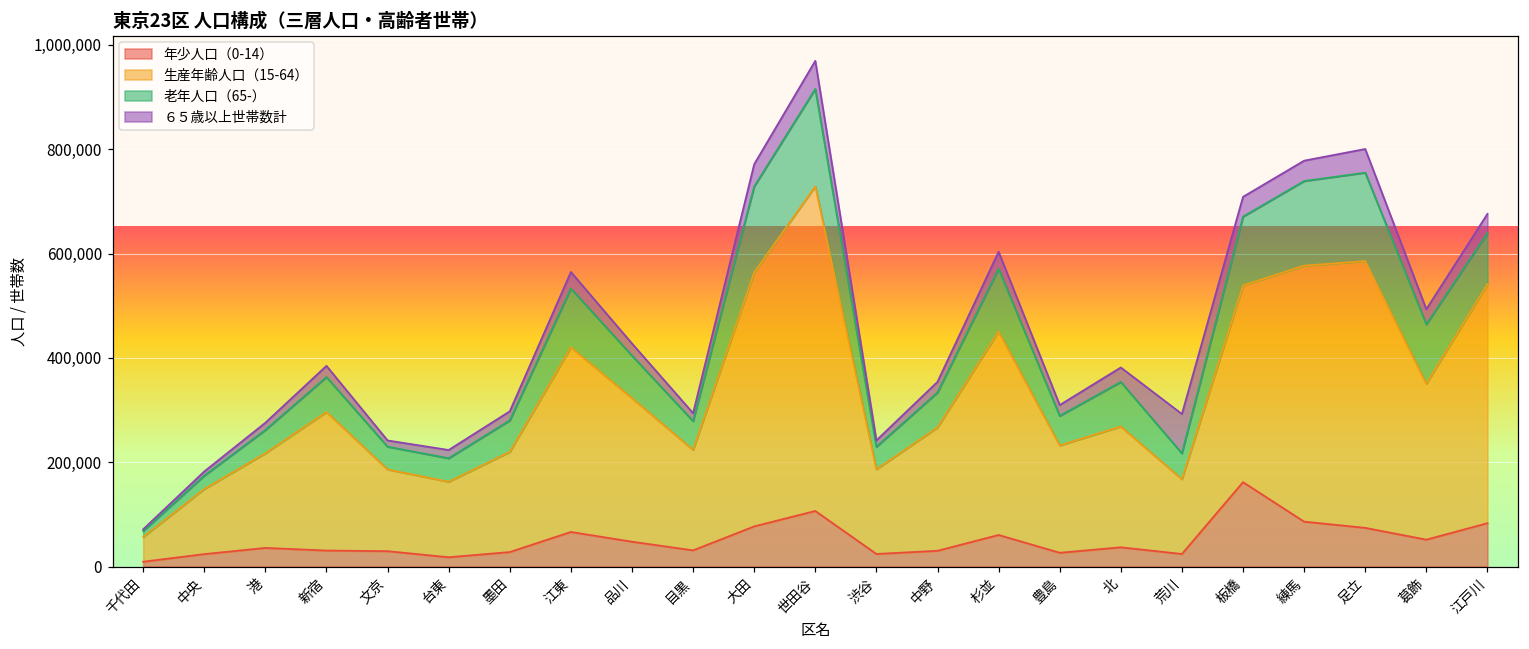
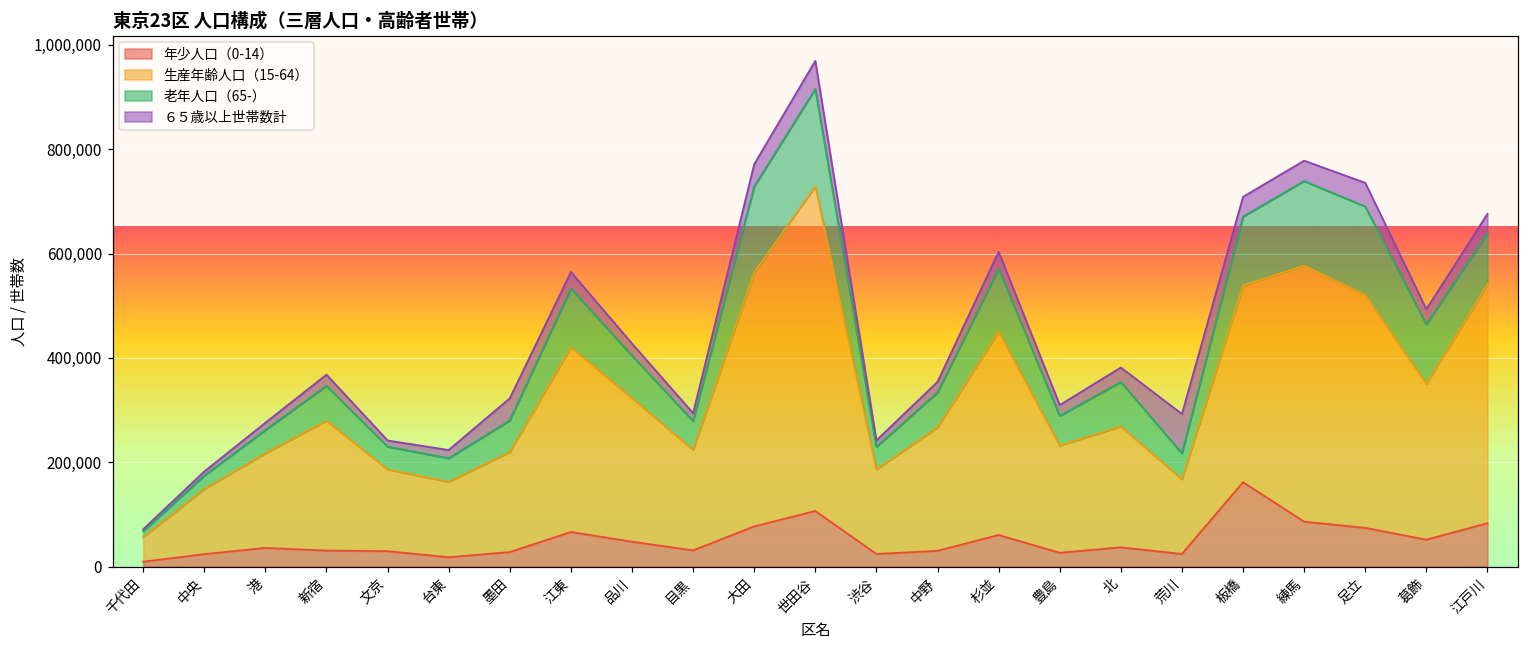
  {
    "年少人口（0-14）": {
      "千代田": "10,000",
      "中央": "20,000",
      "港": "40,000",
      "新宿": "30,000",
      "文京": "30,000",
      "台東": "20,000",
      "墨田": "30,000",
      "江東": "70,000",
      "品川": "50,000",
      "目黒": "30,000",
      "大田": "80,000",
      "世田谷": "110,000",
      "渋谷": "20,000",
      "中野": "30,000",
      "杉並": "60,000",
      "豊島": "30,000",
      "北": "40,000",
      "荒川": "20,000",
      "板橋": "160,000",
      "練馬": "90,000",
      "足立": "70,000",
      "葛飾": "50,000",
      "江戸川": "80,000"
    },
    "生産年齢人口（15-64）": {
      "千代田": "50,000",
      "中央": "120,000",
      "港": "180,000",
-     "新宿": "270,000",
+     "新宿": "250,000",
      "文京": "160,000",
      "台東": "140,000",
      "墨田": "190,000",
      "江東": "350,000",
      "品川": "280,000",
      "目黒": "190,000",
      "大田": "490,000",
      "世田谷": "620,000",
      "渋谷": "160,000",
      "中野": "240,000",
      "杉並": "390,000",
      "豊島": "210,000",
      "北": "230,000",
      "荒川": "140,000",
      "板橋": "380,000",
      "練馬": "490,000",
-     "足立": "510,000",
+     "足立": "450,000",
      "葛飾": "300,000",
      "江戸川": "460,000"
    },
    "老年人口（65-）": {
      "中央": "30,000",
      "港": "40,000",
      "新宿": "70,000",
      "文京": "40,000",
      "台東": "50,000",
      "墨田": "60,000",
      "江東": "110,000",
      "品川": "80,000",
      "目黒": "60,000",
      "大田": "160,000",
      "世田谷": "190,000",
      "渋谷": "40,000",
      "中野": "70,000",
      "杉並": "120,000",
      "豊島": "60,000",
      "北": "90,000",
      "荒川": "50,000",
      "板橋": "130,000",
      "練馬": "160,000",
      "足立": "170,000",
      "葛飾": "110,000",
      "江戸川": "100,000"
    },
    "６５歳以上世帯数計": {
      "中央": "10,000",
      "港": "10,000",
      "新宿": "20,000",
      "文京": "10,000",
      "台東": "20,000",
-     "墨田": "20,000",
+     "墨田": "40,000",
      "江東": "30,000",
      "品川": "20,000",
      "目黒": "20,000",
      "大田": "40,000",
      "世田谷": "50,000",
      "渋谷": "10,000",
      "中野": "20,000",
      "杉並": "30,000",
      "豊島": "20,000",
      "北": "30,000",
      "荒川": "80,000",
      "板橋": "40,000",
      "練馬": "40,000",
      "足立": "50,000",
      "葛飾": "30,000",
      "江戸川": "40,000"
    }
  }
